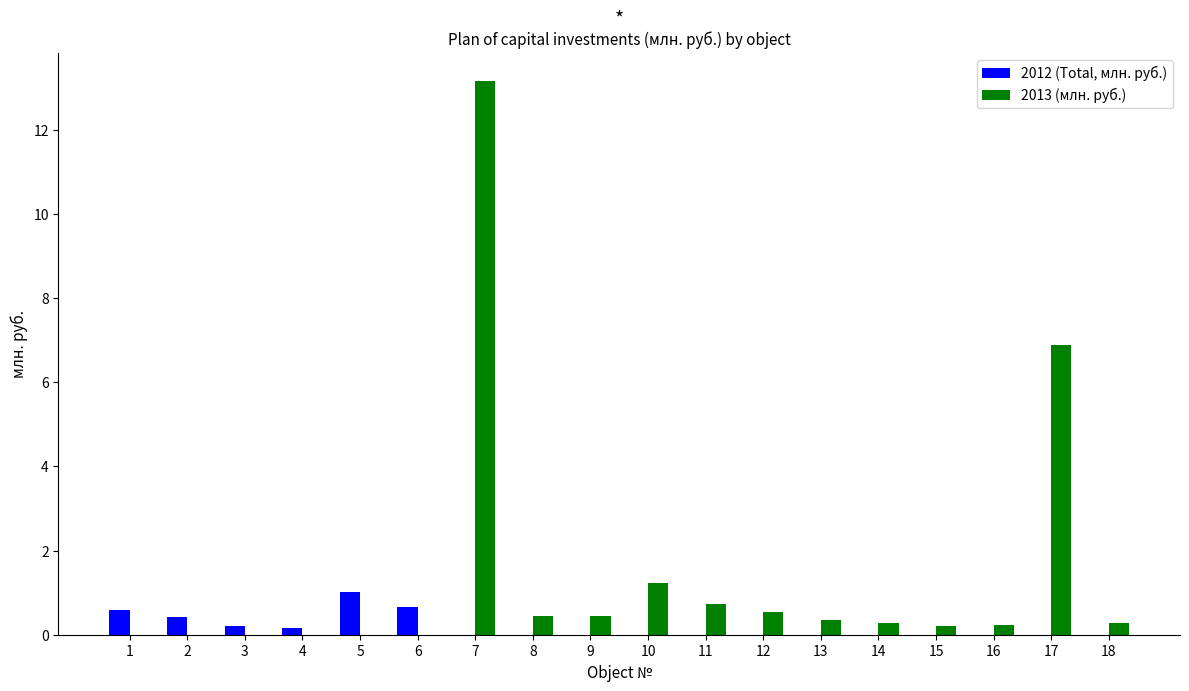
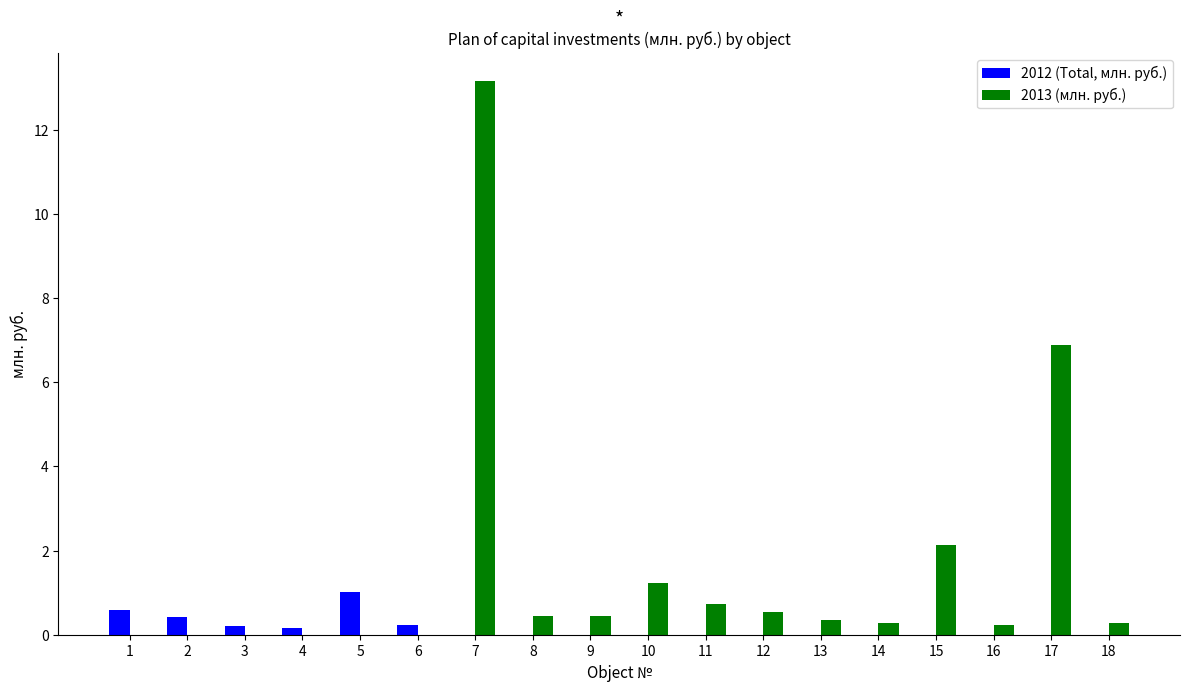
  {
    "2012 (Total, млн. руб.)": {
      "1": 0.6,
      "2": 0.4,
      "3": 0.2,
      "4": 0.2,
      "5": 1.0,
-     "6": 0.7,
+     "6": 0.2,
      "7": 0.0,
      "8": 0.0,
      "9": 0.0,
      "10": 0.0,
      "11": 0.0,
      "12": 0.0,
      "13": 0.0,
      "14": 0.0,
      "15": 0.0,
      "16": 0.0,
      "17": 0.0,
      "18": 0.0
    },
    "2013 (млн. руб.)": {
      "1": 0.0,
      "2": 0.0,
      "3": 0.0,
      "4": 0.0,
      "5": 0.0,
      "6": 0.0,
      "7": 13.2,
      "8": 0.4,
      "9": 0.4,
      "10": 1.2,
      "11": 0.7,
      "12": 0.5,
      "13": 0.4,
      "14": 0.3,
-     "15": 0.2,
+     "15": 2.1,
      "16": 0.2,
      "17": 6.9,
      "18": 0.3
    }
  }
